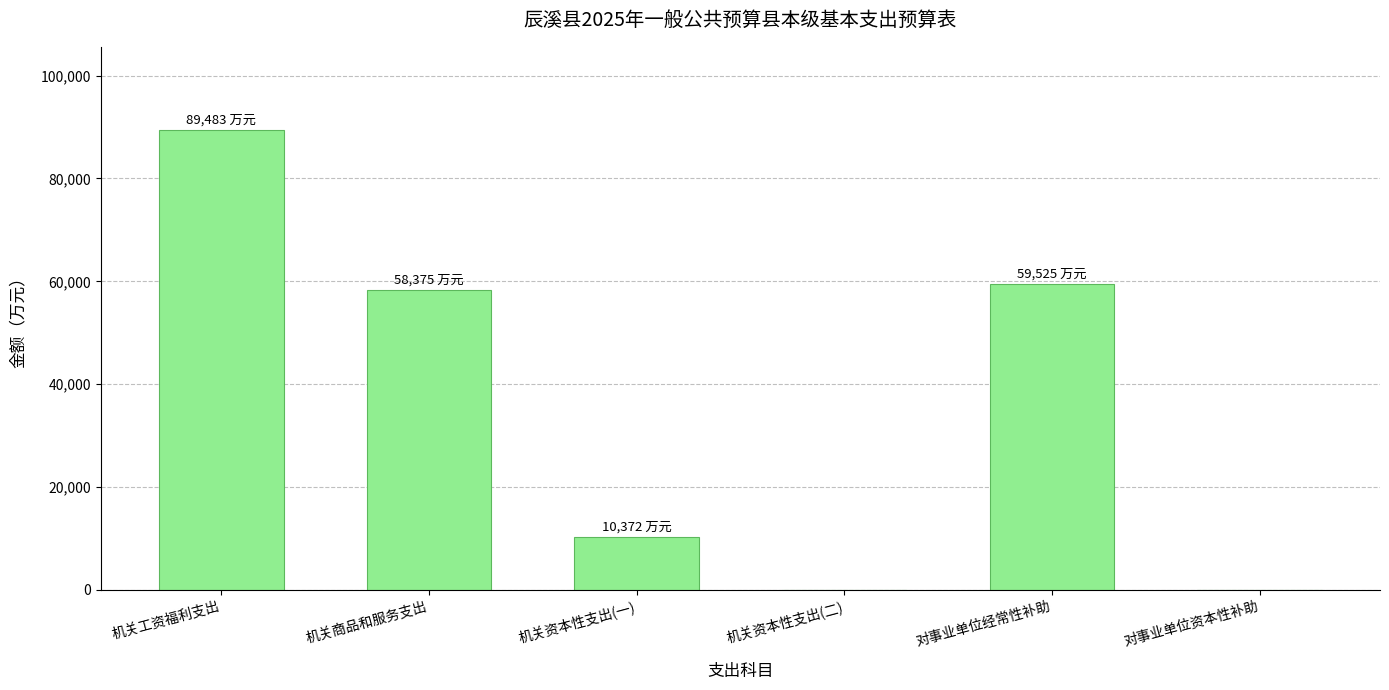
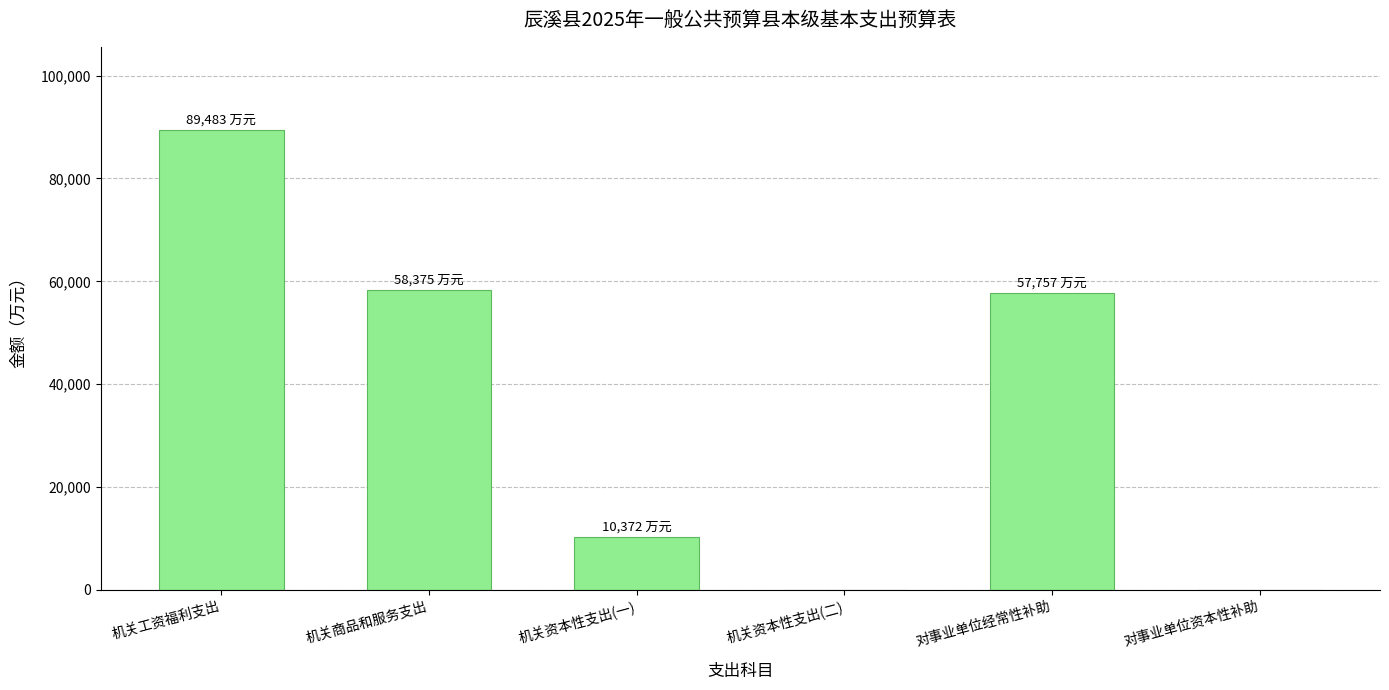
  {
    "机关工资福利支出": "89,483",
    "机关商品和服务支出": "58,375",
    "机关资本性支出(一)": "10,372",
-   "对事业单位经常性补助": "59,525"
+   "对事业单位经常性补助": "57,757"
  }
